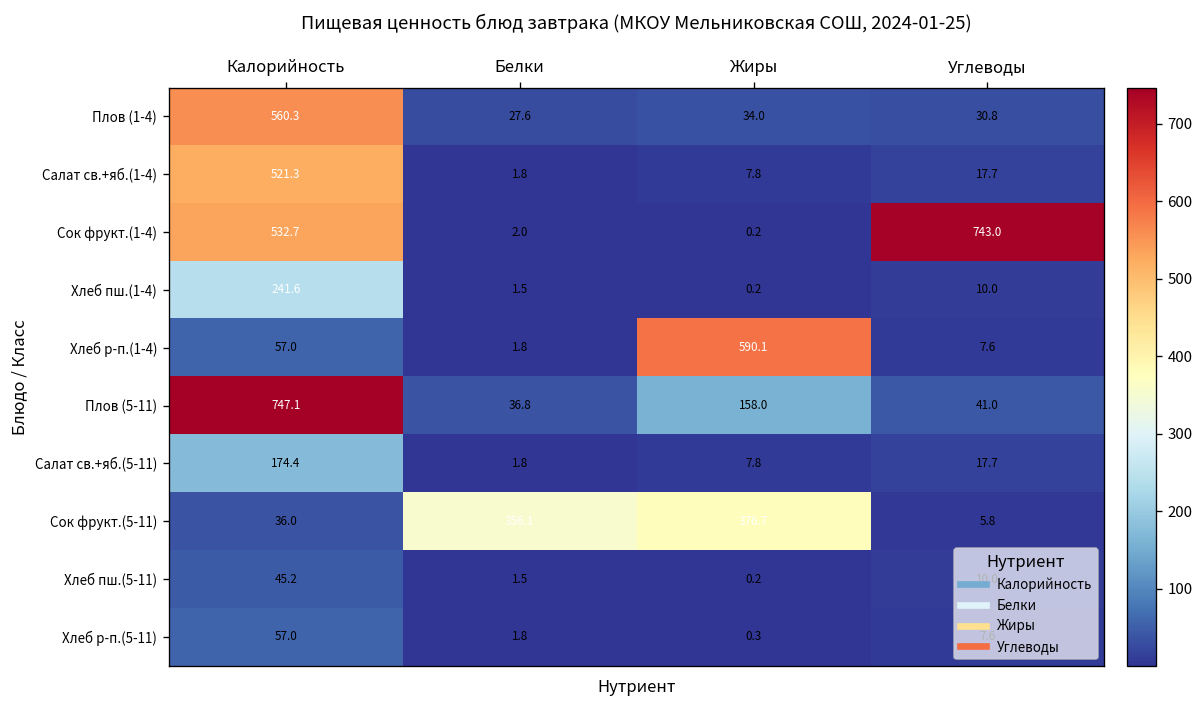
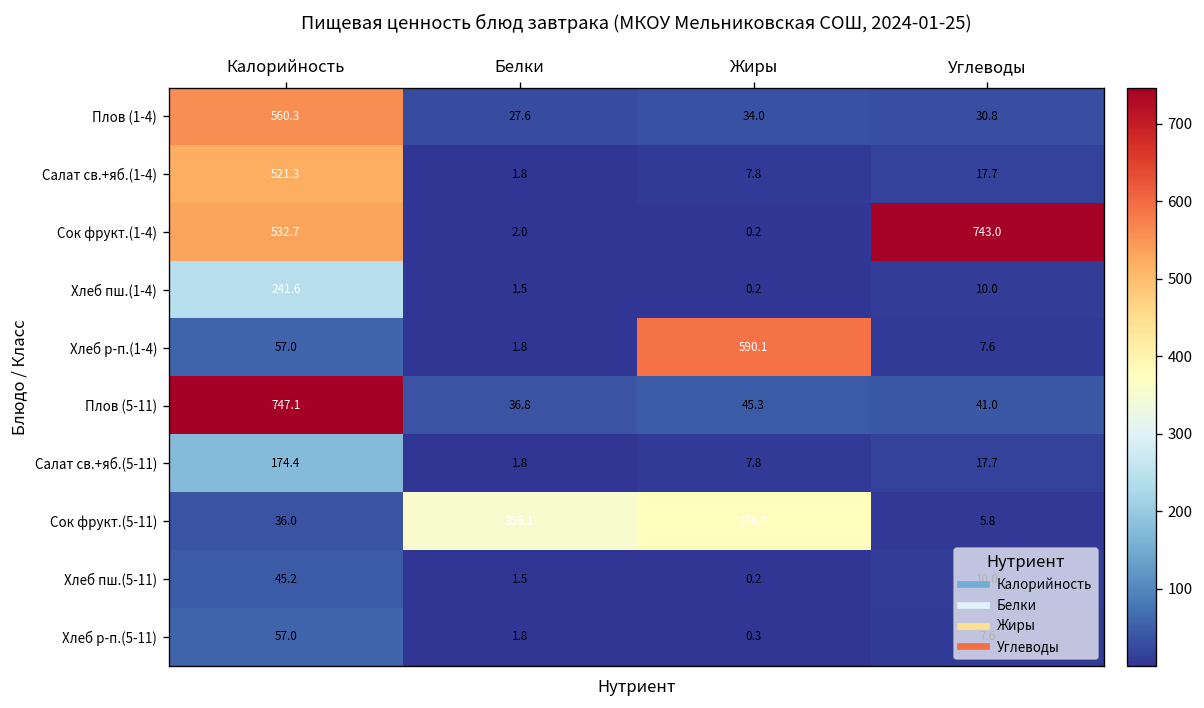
  {
    "Плов (1-4)": {
      "Калорийность": 560.3,
      "Белки": 27.6,
      "Жиры": 34.0,
      "Углеводы": 30.8
    },
    "Салат св.+яб.(1-4)": {
      "Калорийность": 521.3,
      "Белки": 1.8,
      "Жиры": 7.8,
      "Углеводы": 17.7
    },
    "Сок фрукт.(1-4)": {
      "Калорийность": 532.7,
      "Белки": 2.0,
      "Жиры": 0.2,
      "Углеводы": 743.0
    },
    "Хлеб пш.(1-4)": {
      "Калорийность": 241.6,
      "Белки": 1.5,
      "Жиры": 0.2,
      "Углеводы": 10.0
    },
    "Хлеб р-п.(1-4)": {
      "Калорийность": 57.0,
      "Белки": 1.8,
      "Жиры": 590.1,
      "Углеводы": 7.6
    },
    "Плов (5-11)": {
      "Калорийность": 747.1,
      "Белки": 36.8,
-     "Жиры": 158.0,
+     "Жиры": 45.3,
      "Углеводы": 41.0
    },
    "Салат св.+яб.(5-11)": {
      "Калорийность": 174.4,
      "Белки": 1.8,
      "Жиры": 7.8,
      "Углеводы": 17.7
    },
    "Сок фрукт.(5-11)": {
      "Калорийность": 36.0,
      "Белки": 356.1,
      "Жиры": 376.7,
      "Углеводы": 5.8
    },
    "Хлеб пш.(5-11)": {
      "Калорийность": 45.2,
      "Белки": 1.5,
      "Жиры": 0.2
    },
    "Хлеб р-п.(5-11)": {
      "Калорийность": 57.0,
      "Белки": 1.8,
      "Жиры": 0.3
    }
  }
